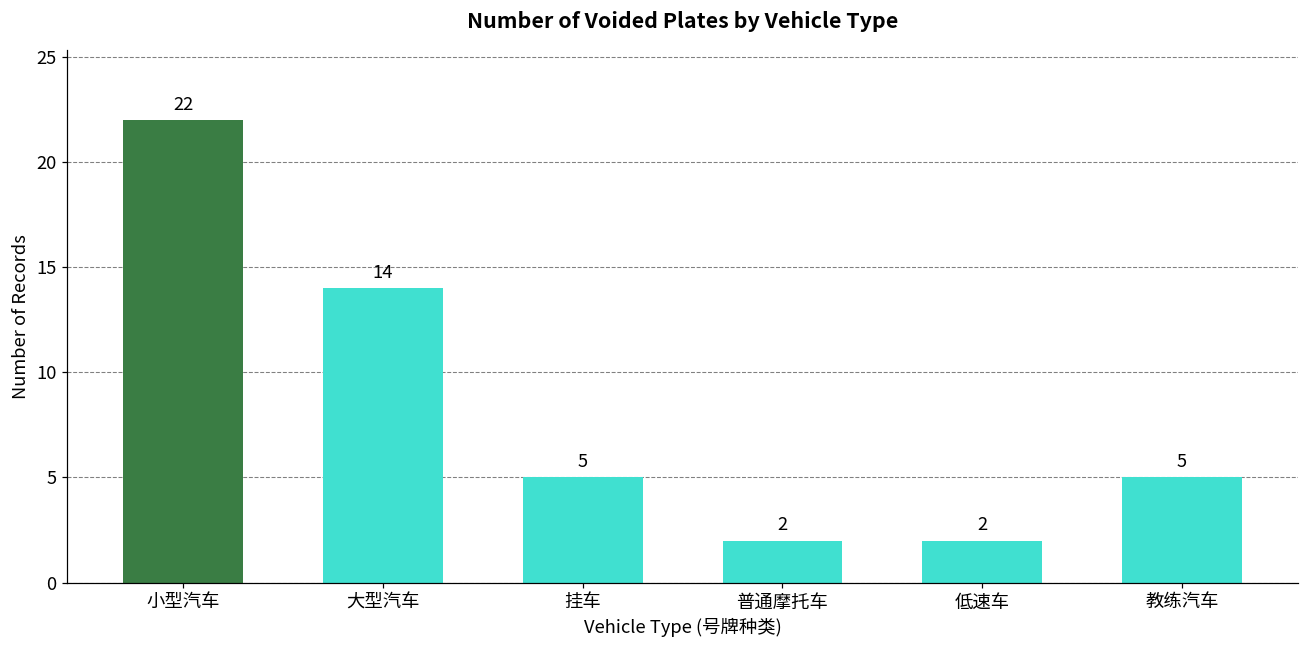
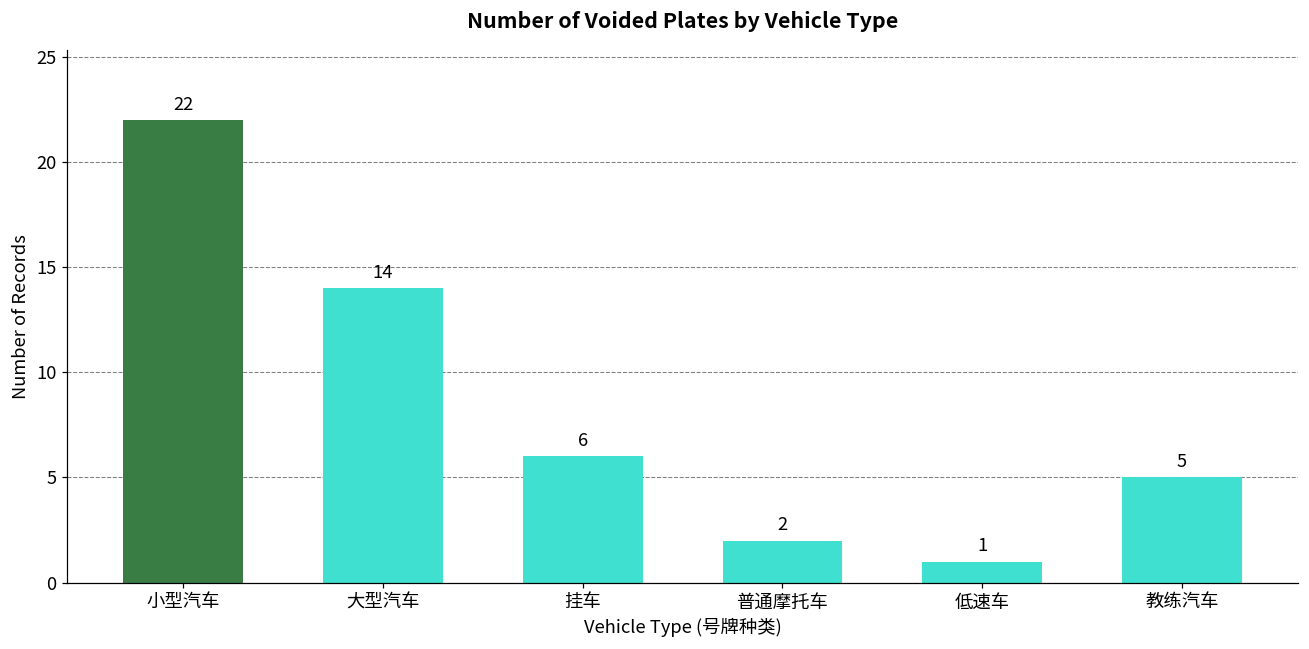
  {
    "小型汽车": 22,
    "大型汽车": 14,
-   "挂车": 5,
+   "挂车": 6,
    "普通摩托车": 2,
-   "低速车": 2,
+   "低速车": 1,
    "教练汽车": 5
  }
